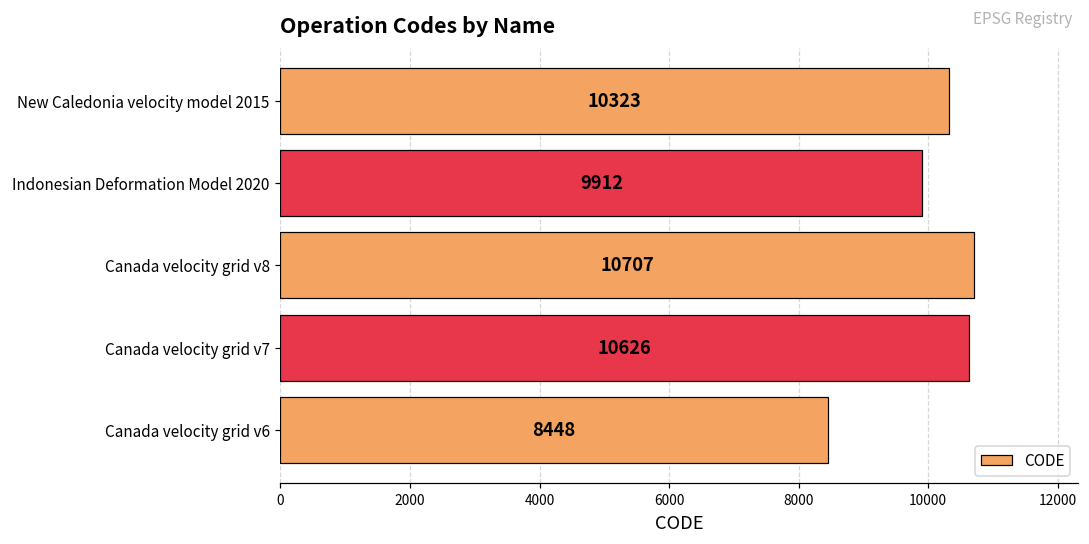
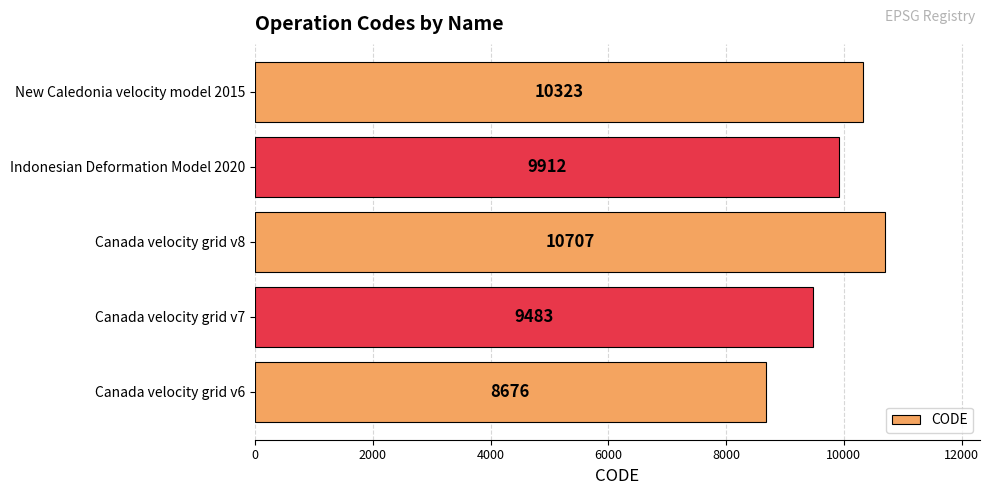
  {
    "New Caledonia velocity model 2015": 10323,
    "Indonesian Deformation Model 2020": 9912,
    "Canada velocity grid v8": 10707,
-   "Canada velocity grid v7": 10626,
-   "Canada velocity grid v6": 8448
+   "Canada velocity grid v7": 9483,
+   "Canada velocity grid v6": 8676
  }
